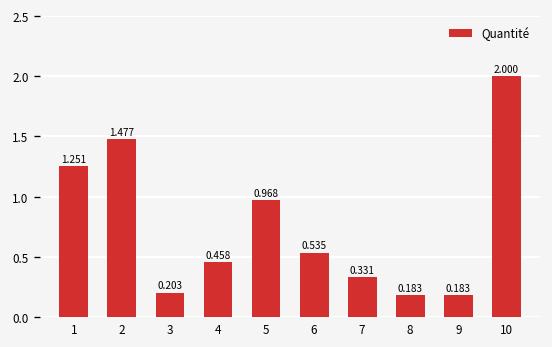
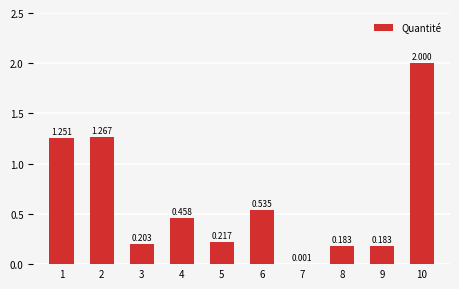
  {
    "1": 1.251,
-   "2": 1.477,
+   "2": 1.267,
    "3": 0.203,
    "4": 0.458,
-   "5": 0.968,
+   "5": 0.217,
    "6": 0.535,
-   "7": 0.331,
+   "7": 0.001,
    "8": 0.183,
    "9": 0.183,
    "10": 2.000
  }
